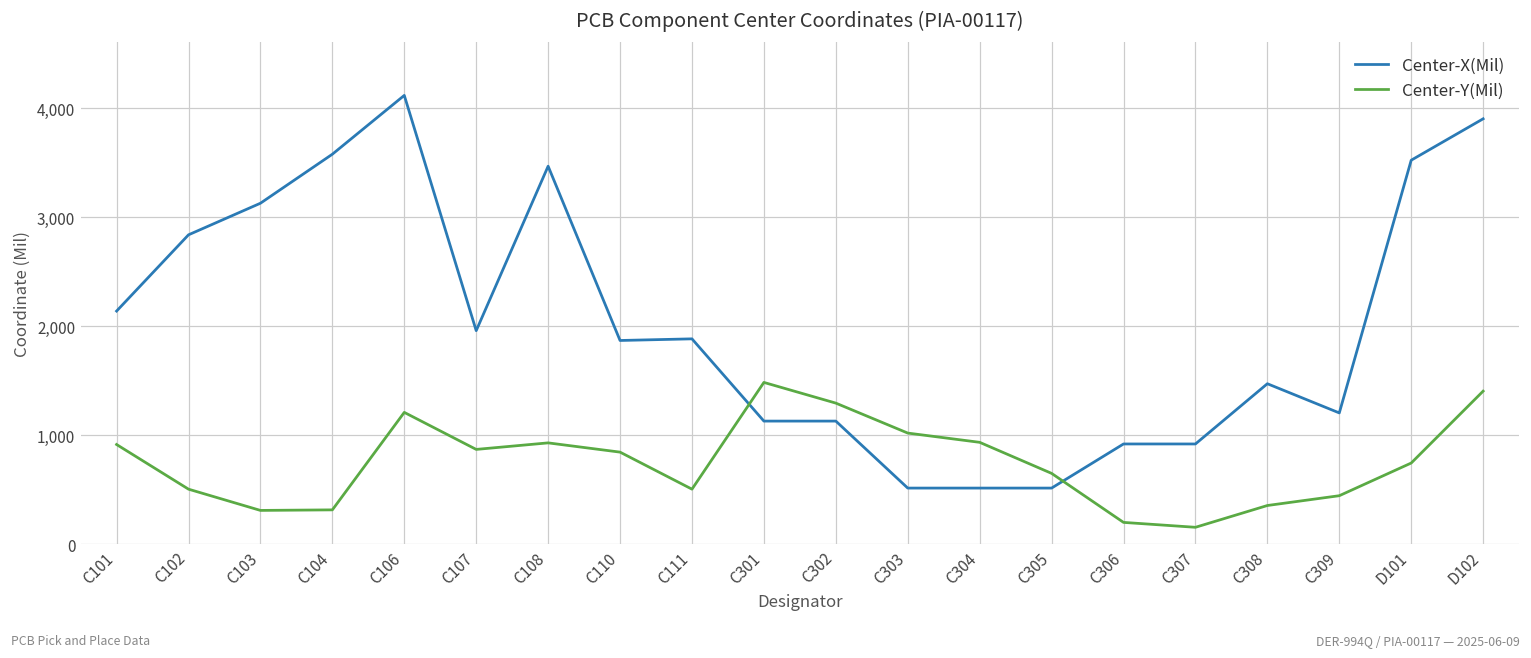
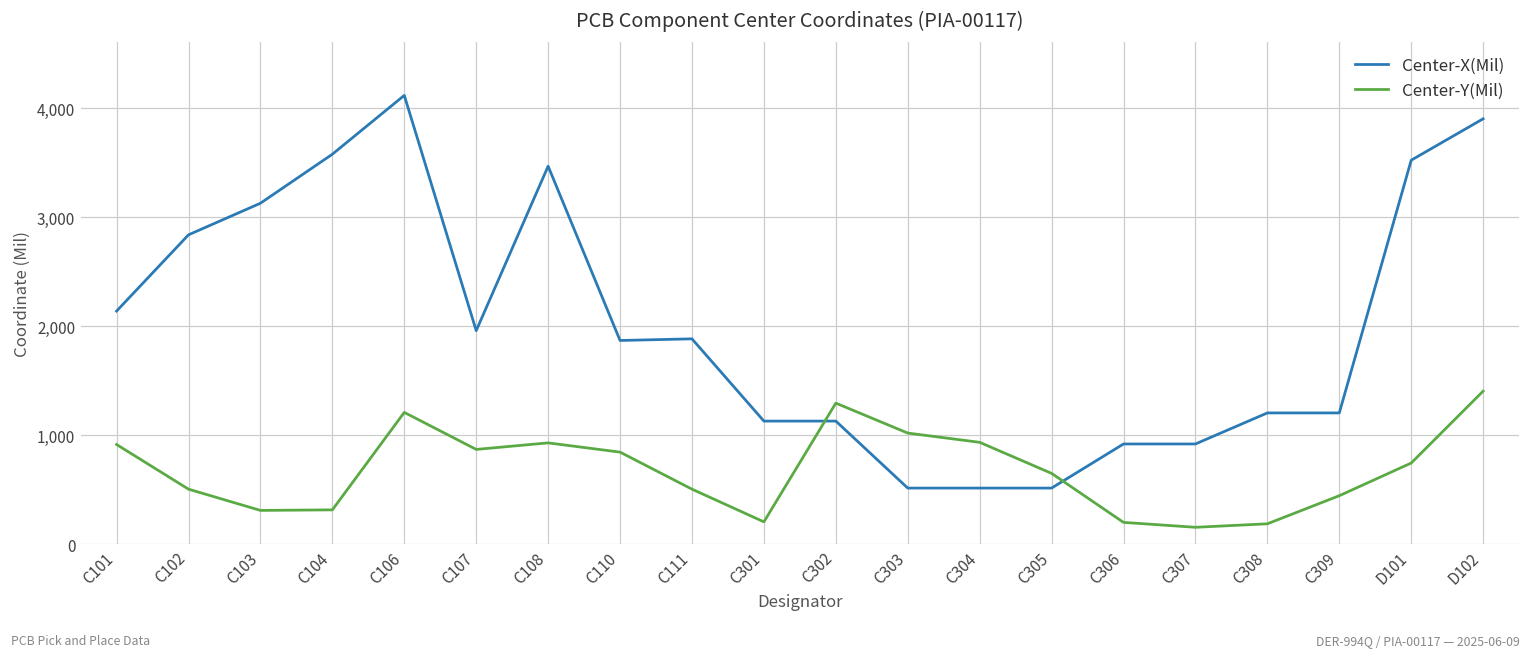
  {
    "Center-X(Mil)": {
      "C101": "2,100",
      "C102": "2,800",
      "C103": "3,100",
      "C104": "3,600",
      "C106": "4,100",
      "C107": "2,000",
      "C108": "3,500",
      "C110": "1,900",
      "C111": "1,900",
      "C301": "1,100",
      "C302": "1,100",
      "C303": "500",
      "C304": "500",
      "C305": "500",
      "C306": "900",
      "C307": "900",
-     "C308": "1,500",
+     "C308": "1,200",
      "C309": "1,200",
      "D101": "3,500",
      "D102": "3,900"
    },
    "Center-Y(Mil)": {
      "C101": "900",
      "C102": "500",
      "C103": "300",
      "C104": "300",
      "C106": "1,200",
      "C107": "900",
      "C108": "900",
      "C110": "800",
      "C111": "500",
-     "C301": "1,500",
+     "C301": "200",
      "C302": "1,300",
      "C303": "1,000",
      "C304": "900",
      "C305": "700",
      "C306": "200",
      "C307": "200",
-     "C308": "400",
+     "C308": "200",
      "C309": "400",
      "D101": "700",
      "D102": "1,400"
    }
  }
